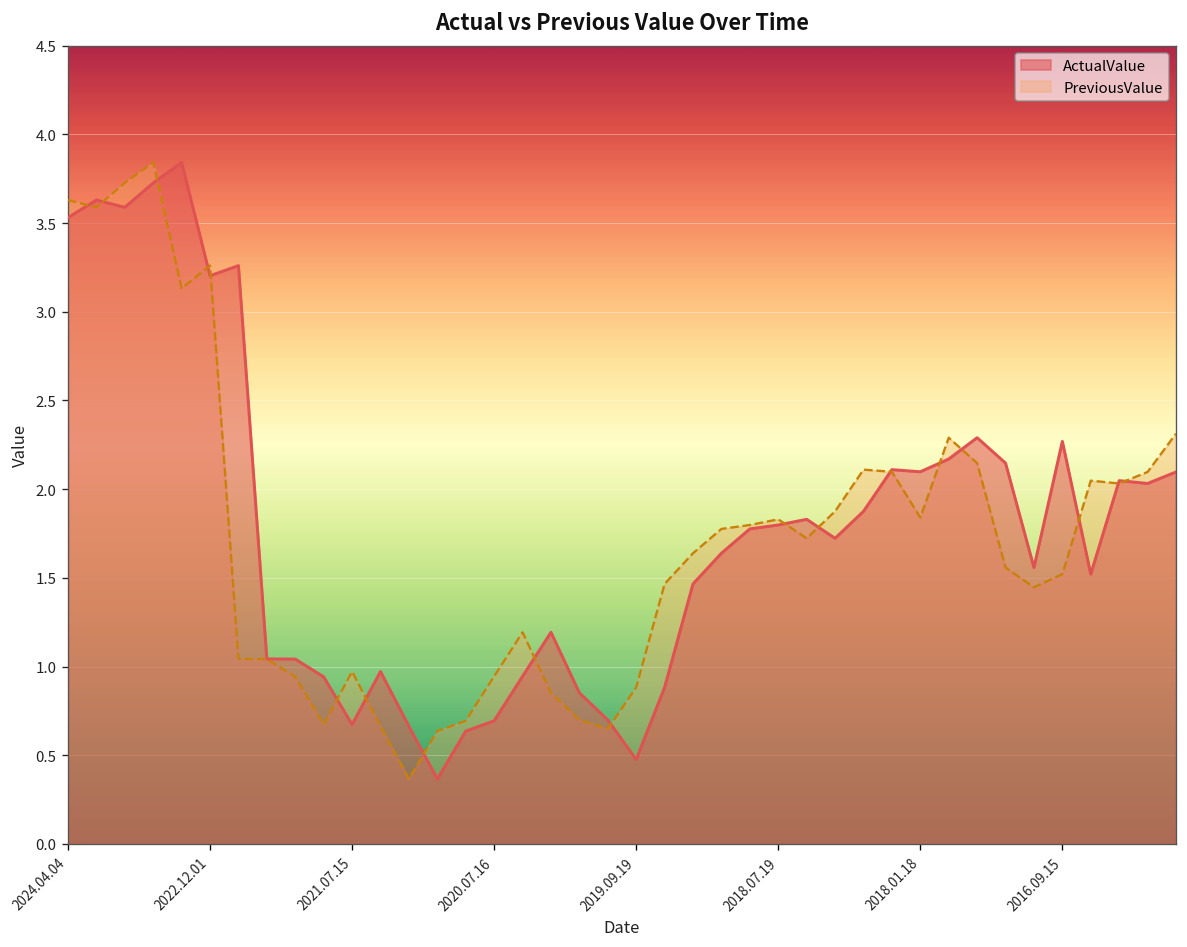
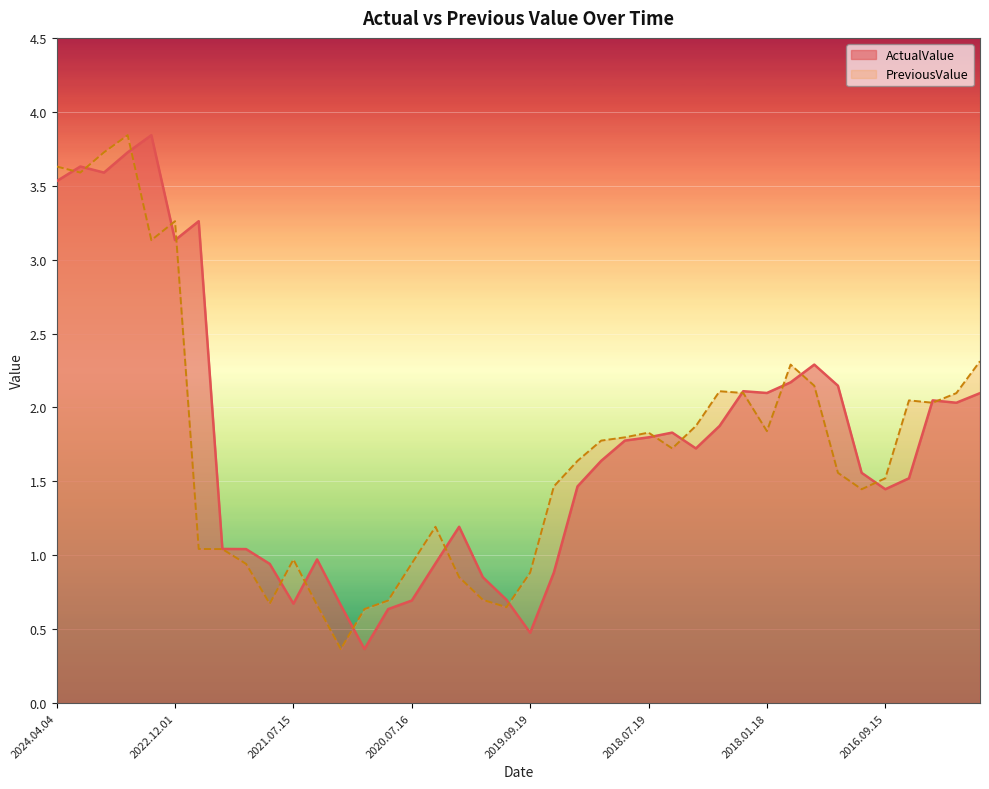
  {
    "ActualValue": {
      "2024.04.04": 3.53,
-     "2022.12.01": 3.20,
+     "2022.12.01": 3.13,
      "2021.07.15": 0.67,
      "2020.07.16": 0.69,
      "2019.09.19": 0.48,
      "2018.07.19": 1.80,
      "2018.01.18": 2.10,
-     "2016.09.15": 2.27
+     "2016.09.15": 1.45
    },
    "PreviousValue": {
      "2024.04.04": 3.63,
      "2022.12.01": 3.26,
      "2021.07.15": 0.97,
      "2020.07.16": 0.95,
      "2019.09.19": 0.88,
      "2018.07.19": 1.83,
      "2018.01.18": 1.84,
      "2016.09.15": 1.52
    }
  }
